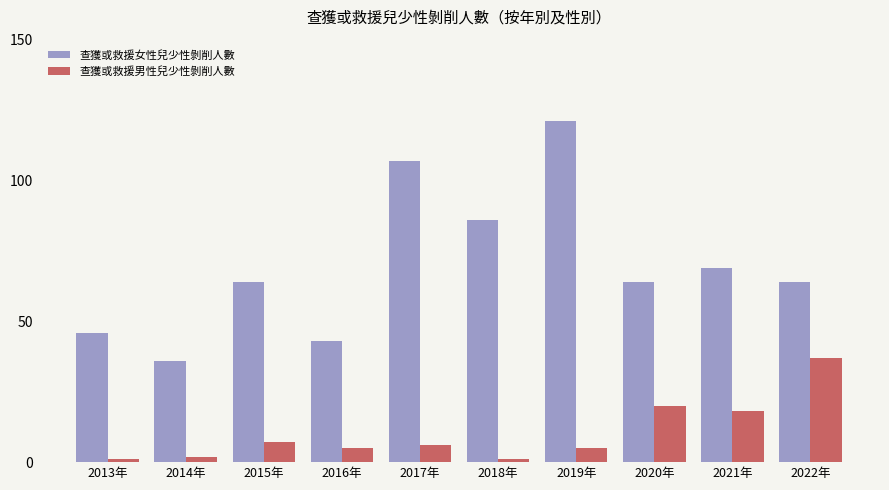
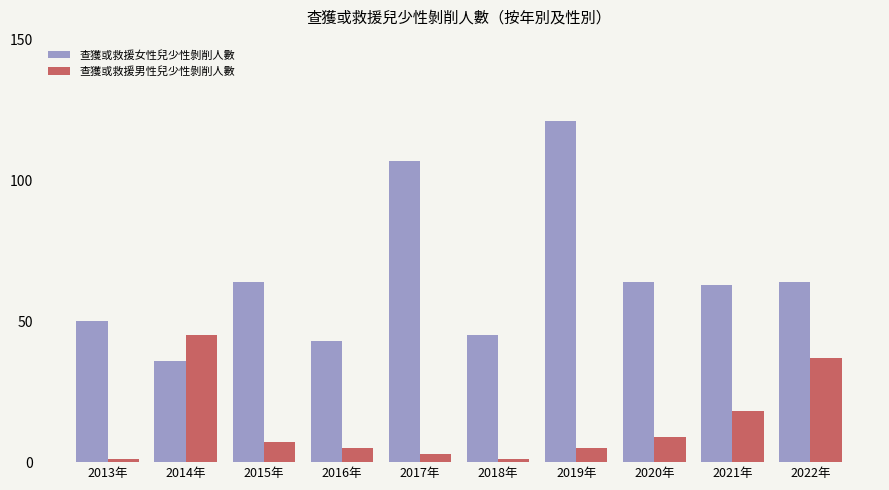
  {
    "查獲或救援女性兒少性剝削人數": {
-     "2013年": 46,
+     "2013年": 50,
      "2014年": 36,
      "2015年": 64,
      "2016年": 43,
      "2017年": 107,
-     "2018年": 86,
+     "2018年": 45,
      "2019年": 121,
      "2020年": 64,
-     "2021年": 69,
+     "2021年": 63,
      "2022年": 64
    },
    "查獲或救援男性兒少性剝削人數": {
      "2013年": 1,
-     "2014年": 2,
+     "2014年": 45,
      "2015年": 7,
      "2016年": 5,
-     "2017年": 6,
+     "2017年": 3,
      "2018年": 1,
      "2019年": 5,
-     "2020年": 20,
+     "2020年": 9,
      "2021年": 18,
      "2022年": 37
    }
  }
